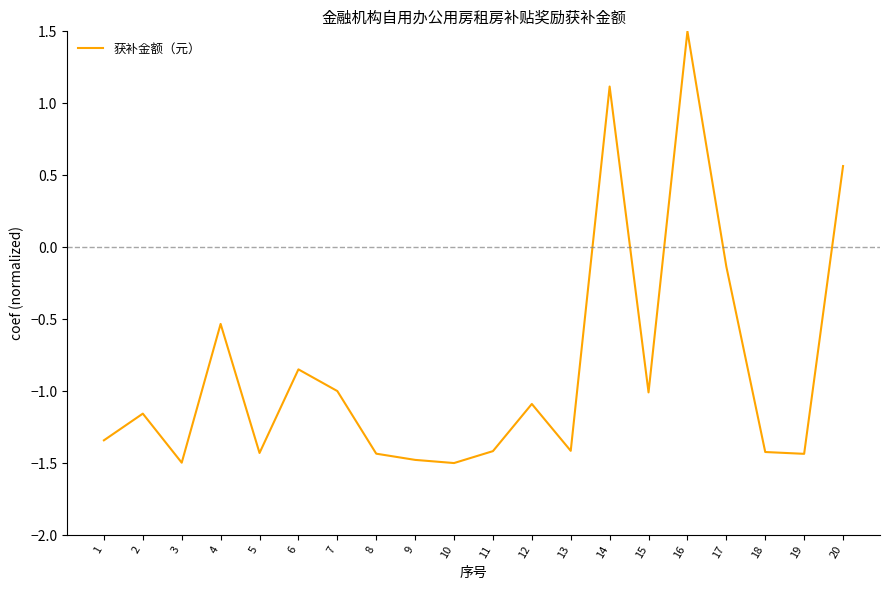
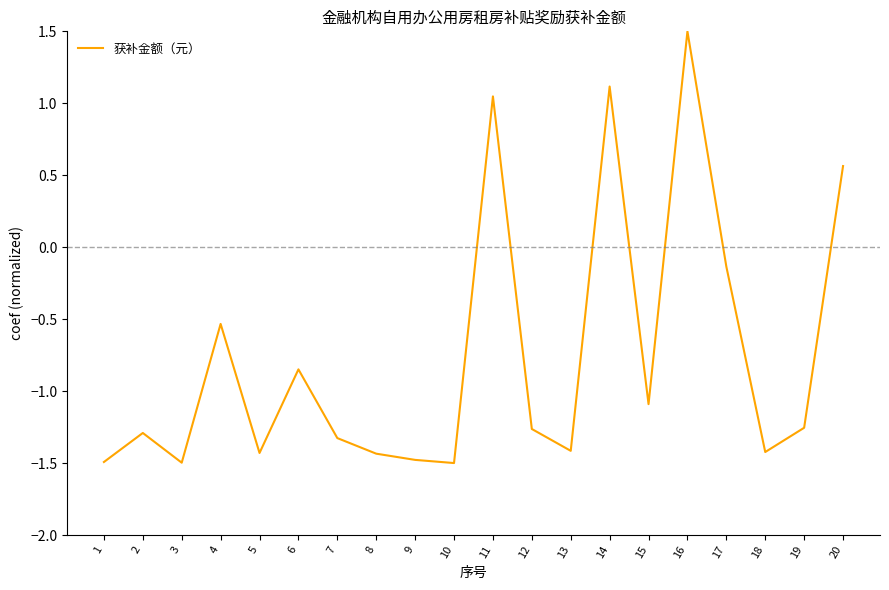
  {
-   "1": -1.34,
-   "2": -1.16,
+   "1": -1.49,
+   "2": -1.29,
    "3": -1.50,
    "4": -0.53,
    "5": -1.43,
    "6": -0.85,
-   "7": -1.00,
+   "7": -1.33,
    "8": -1.43,
    "9": -1.48,
    "10": -1.50,
-   "11": -1.42,
-   "12": -1.09,
+   "11": 1.05,
+   "12": -1.26,
    "13": -1.42,
    "14": 1.12,
-   "15": -1.01,
+   "15": -1.09,
    "16": 1.50,
    "17": -0.13,
    "18": -1.42,
-   "19": -1.44,
+   "19": -1.25,
    "20": 0.56
  }
